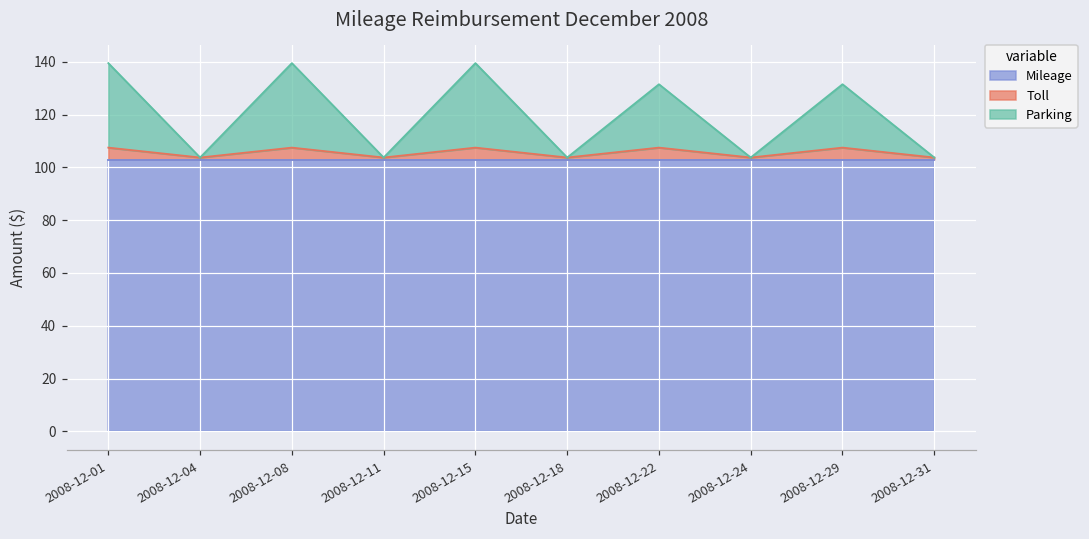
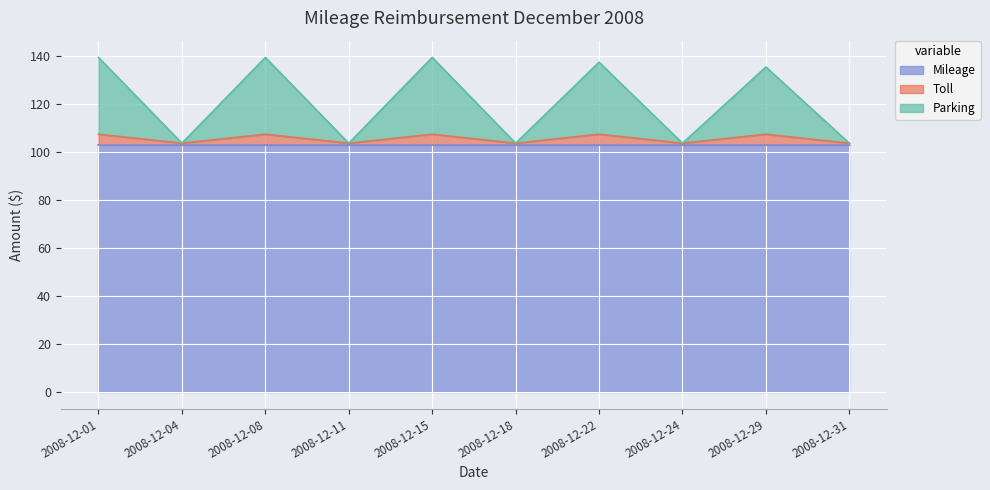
  {
    "Mileage": {
      "2008-12-01": 103,
      "2008-12-08": 103,
      "2008-12-15": 103,
      "2008-12-22": 103,
      "2008-12-29": 103
    },
    "Toll": {
      "2008-12-01": 5,
      "2008-12-08": 5,
      "2008-12-15": 5,
      "2008-12-22": 5,
      "2008-12-29": 5
    },
    "Parking": {
      "2008-12-01": 32,
      "2008-12-08": 32,
      "2008-12-15": 32,
-     "2008-12-22": 24,
-     "2008-12-29": 24
+     "2008-12-22": 30,
+     "2008-12-29": 28
    }
  }
